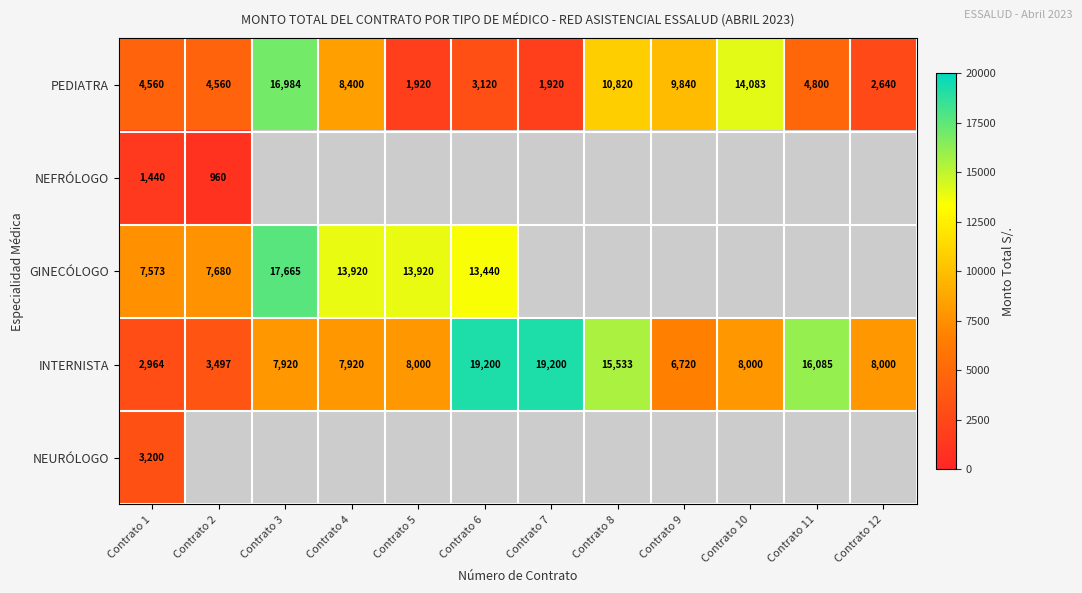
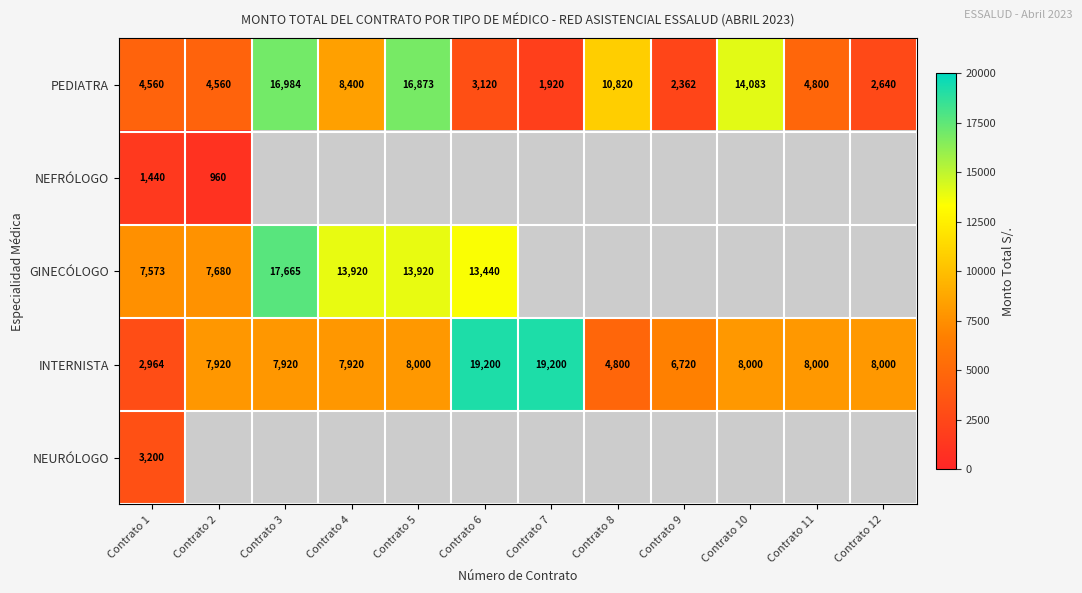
  {
    "PEDIATRA": {
      "Contrato 1": "4,560",
      "Contrato 2": "4,560",
      "Contrato 3": "16,984",
      "Contrato 4": "8,400",
-     "Contrato 5": "1,920",
+     "Contrato 5": "16,873",
      "Contrato 6": "3,120",
      "Contrato 7": "1,920",
      "Contrato 8": "10,820",
-     "Contrato 9": "9,840",
+     "Contrato 9": "2,362",
      "Contrato 10": "14,083",
      "Contrato 11": "4,800",
      "Contrato 12": "2,640"
    },
    "NEFRÓLOGO": {
      "Contrato 1": "1,440",
      "Contrato 2": "960"
    },
    "GINECÓLOGO": {
      "Contrato 1": "7,573",
      "Contrato 2": "7,680",
      "Contrato 3": "17,665",
      "Contrato 4": "13,920",
      "Contrato 5": "13,920",
      "Contrato 6": "13,440"
    },
    "INTERNISTA": {
      "Contrato 1": "2,964",
-     "Contrato 2": "3,497",
+     "Contrato 2": "7,920",
      "Contrato 3": "7,920",
      "Contrato 4": "7,920",
      "Contrato 5": "8,000",
      "Contrato 6": "19,200",
      "Contrato 7": "19,200",
-     "Contrato 8": "15,533",
+     "Contrato 8": "4,800",
      "Contrato 9": "6,720",
      "Contrato 10": "8,000",
-     "Contrato 11": "16,085",
+     "Contrato 11": "8,000",
      "Contrato 12": "8,000"
    },
    "NEURÓLOGO": {
      "Contrato 1": "3,200"
    }
  }
